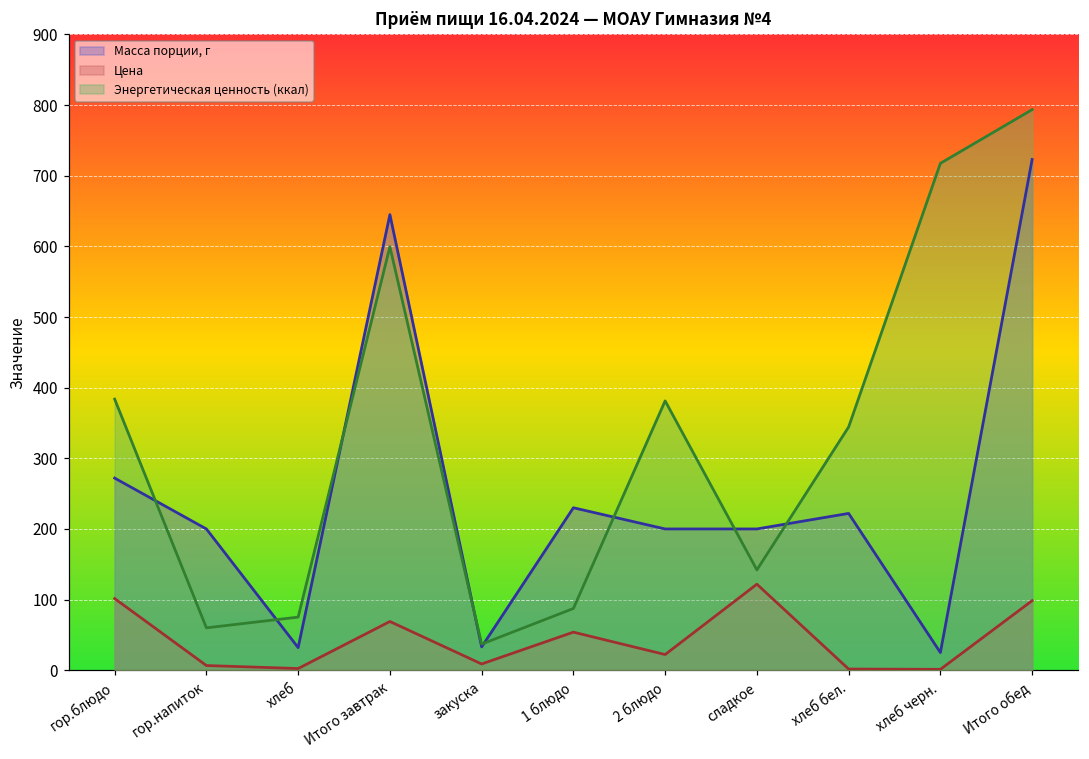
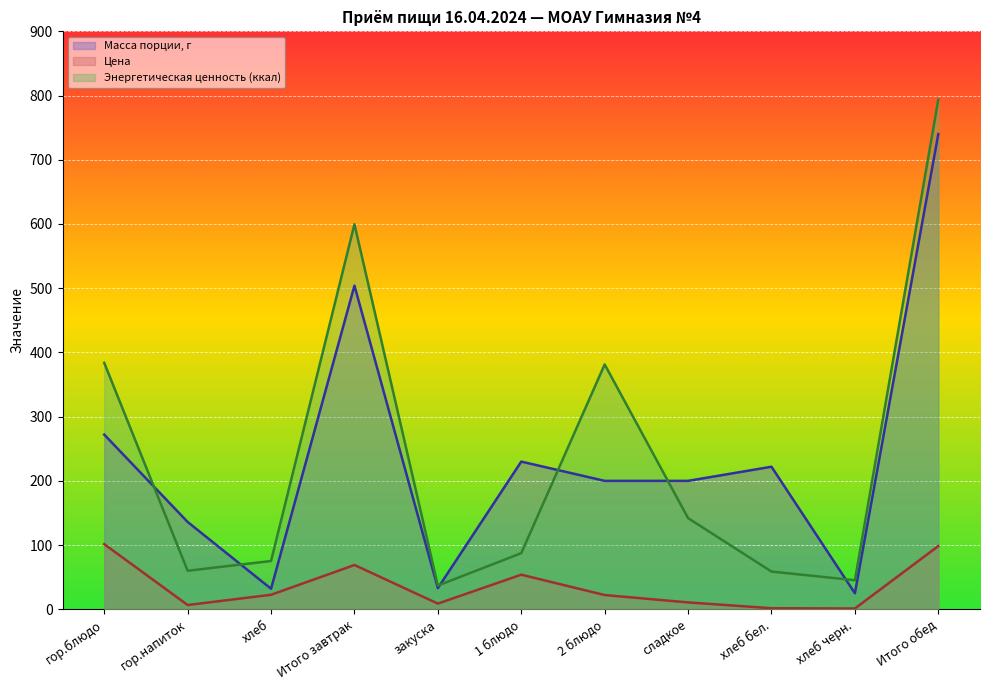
  {
    "Масса порции, г": {
      "гор.блюдо": 270,
-     "гор.напиток": 200,
+     "гор.напиток": 140,
      "хлеб": 30,
-     "Итого завтрак": 650,
+     "Итого завтрак": 500,
      "1 блюдо": 230,
      "2 блюдо": 200,
      "сладкое": 200,
      "хлеб бел.": 220,
      "хлеб черн.": 30,
-     "Итого обед": 720
+     "Итого обед": 740
    },
    "Цена": {
      "гор.блюдо": 100,
      "гор.напиток": 10,
-     "хлеб": 0,
+     "хлеб": 20,
      "Итого завтрак": 70,
      "закуска": 10,
      "1 блюдо": 50,
      "2 блюдо": 20,
-     "сладкое": 120,
+     "сладкое": 10,
      "хлеб бел.": 0,
      "хлеб черн.": 0,
      "Итого обед": 100
    },
    "Энергетическая ценность (ккал)": {
      "гор.блюдо": 380,
      "гор.напиток": 60,
      "хлеб": 80,
      "Итого завтрак": 600,
      "1 блюдо": 90,
      "2 блюдо": 380,
      "сладкое": 140,
-     "хлеб бел.": 340,
-     "хлеб черн.": 720,
+     "хлеб бел.": 60,
+     "хлеб черн.": 50,
      "Итого обед": 790
    }
  }
